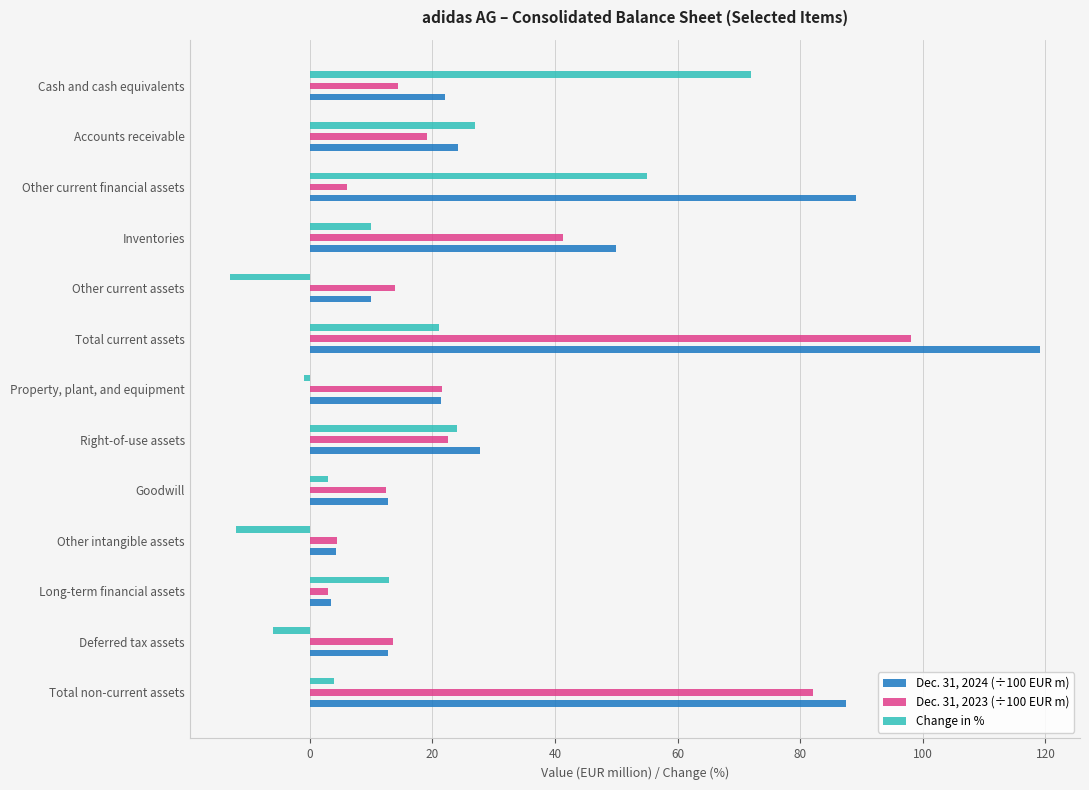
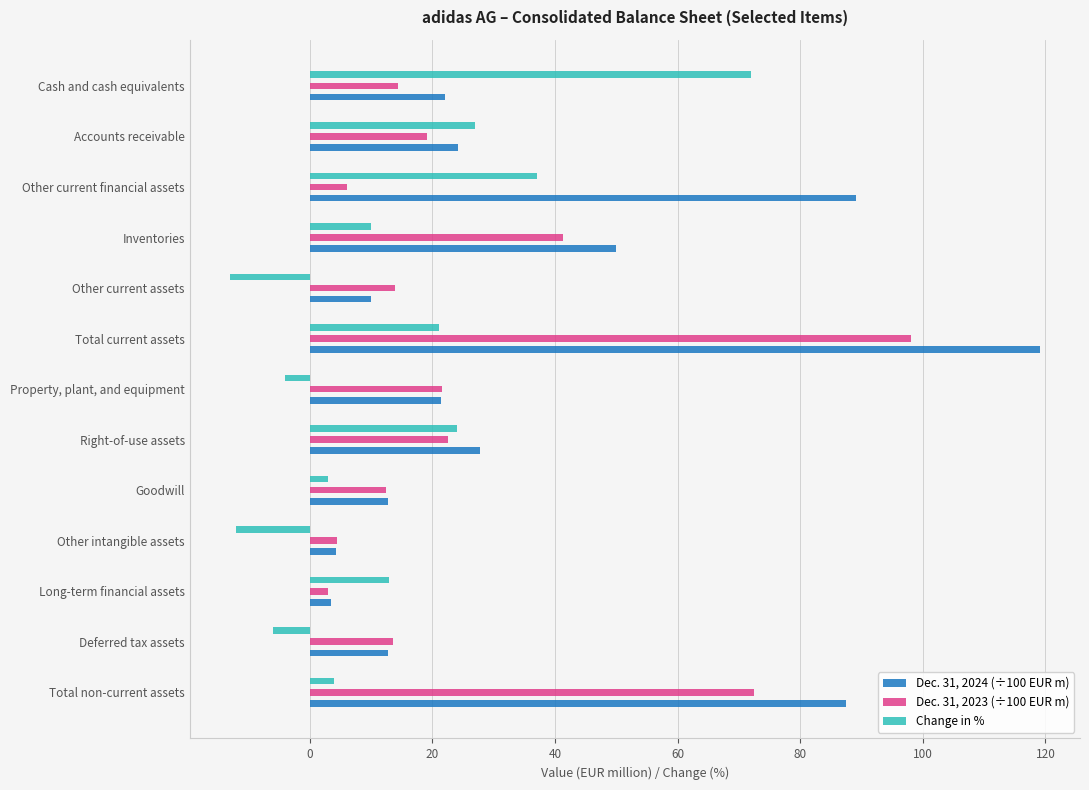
  {
    "Dec. 31, 2024 (÷100 EUR m)": {
      "Cash and cash equivalents": 22,
      "Accounts receivable": 24,
      "Other current financial assets": 89,
      "Inventories": 50,
      "Other current assets": 10,
      "Total current assets": 119,
      "Property, plant, and equipment": 21,
      "Right-of-use assets": 28,
      "Goodwill": 13,
      "Other intangible assets": 4,
      "Long-term financial assets": 3,
      "Deferred tax assets": 13,
      "Total non-current assets": 88
    },
    "Dec. 31, 2023 (÷100 EUR m)": {
      "Cash and cash equivalents": 14,
      "Accounts receivable": 19,
      "Other current financial assets": 6,
      "Inventories": 41,
      "Other current assets": 14,
      "Total current assets": 98,
      "Property, plant, and equipment": 22,
      "Right-of-use assets": 22,
      "Goodwill": 12,
      "Other intangible assets": 4,
      "Long-term financial assets": 3,
      "Deferred tax assets": 14,
-     "Total non-current assets": 82
+     "Total non-current assets": 73
    },
    "Change in %": {
      "Cash and cash equivalents": 72,
      "Accounts receivable": 27,
-     "Other current financial assets": 55,
+     "Other current financial assets": 37,
      "Inventories": 10,
      "Other current assets": -13,
      "Total current assets": 21,
-     "Property, plant, and equipment": -1,
+     "Property, plant, and equipment": -4,
      "Right-of-use assets": 24,
      "Goodwill": 3,
      "Other intangible assets": -12,
      "Long-term financial assets": 13,
      "Deferred tax assets": -6,
      "Total non-current assets": 4
    }
  }
